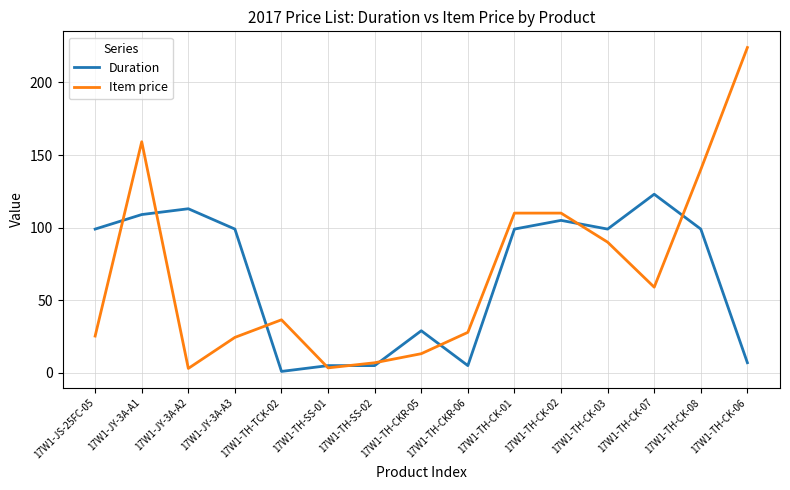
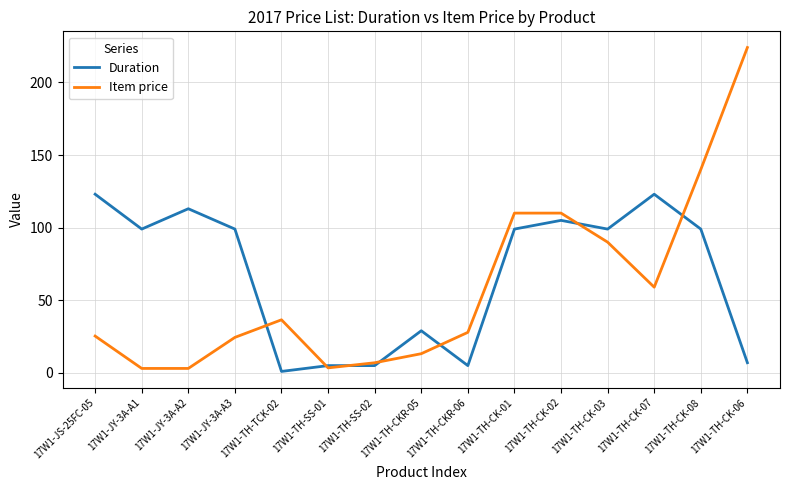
  {
    "Duration": {
-     "17W1-JS-25FC-05": 99,
-     "17W1-JY-3A-A1": 109,
+     "17W1-JS-25FC-05": 123,
+     "17W1-JY-3A-A1": 99,
      "17W1-JY-3A-A2": 113,
      "17W1-JY-3A-A3": 99,
      "17W1-TH-TCK-02": 1,
      "17W1-TH-SS-02": 5,
      "17W1-TH-CKR-05": 29,
      "17W1-TH-CKR-06": 5,
      "17W1-TH-CK-01": 99,
      "17W1-TH-CK-02": 105,
      "17W1-TH-CK-03": 99,
      "17W1-TH-CK-07": 123,
      "17W1-TH-CK-08": 99,
      "17W1-TH-CK-06": 7
    },
    "Item price": {
      "17W1-JS-25FC-05": 25,
-     "17W1-JY-3A-A1": 159,
+     "17W1-JY-3A-A1": 3,
      "17W1-JY-3A-A2": 3,
      "17W1-JY-3A-A3": 24,
      "17W1-TH-TCK-02": 37,
      "17W1-TH-SS-02": 7,
      "17W1-TH-CKR-05": 13,
      "17W1-TH-CKR-06": 28,
      "17W1-TH-CK-01": 110,
      "17W1-TH-CK-02": 110,
      "17W1-TH-CK-03": 90,
      "17W1-TH-CK-07": 59,
      "17W1-TH-CK-08": 140,
      "17W1-TH-CK-06": 224
    }
  }
